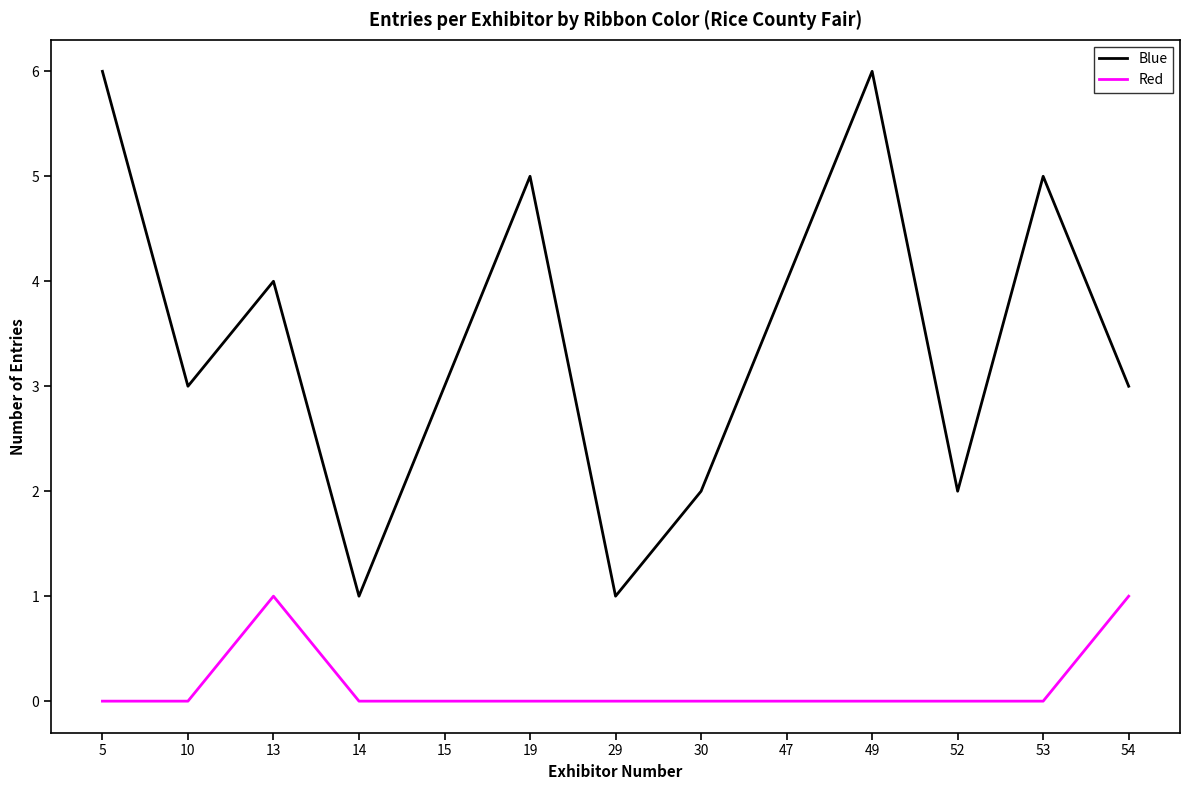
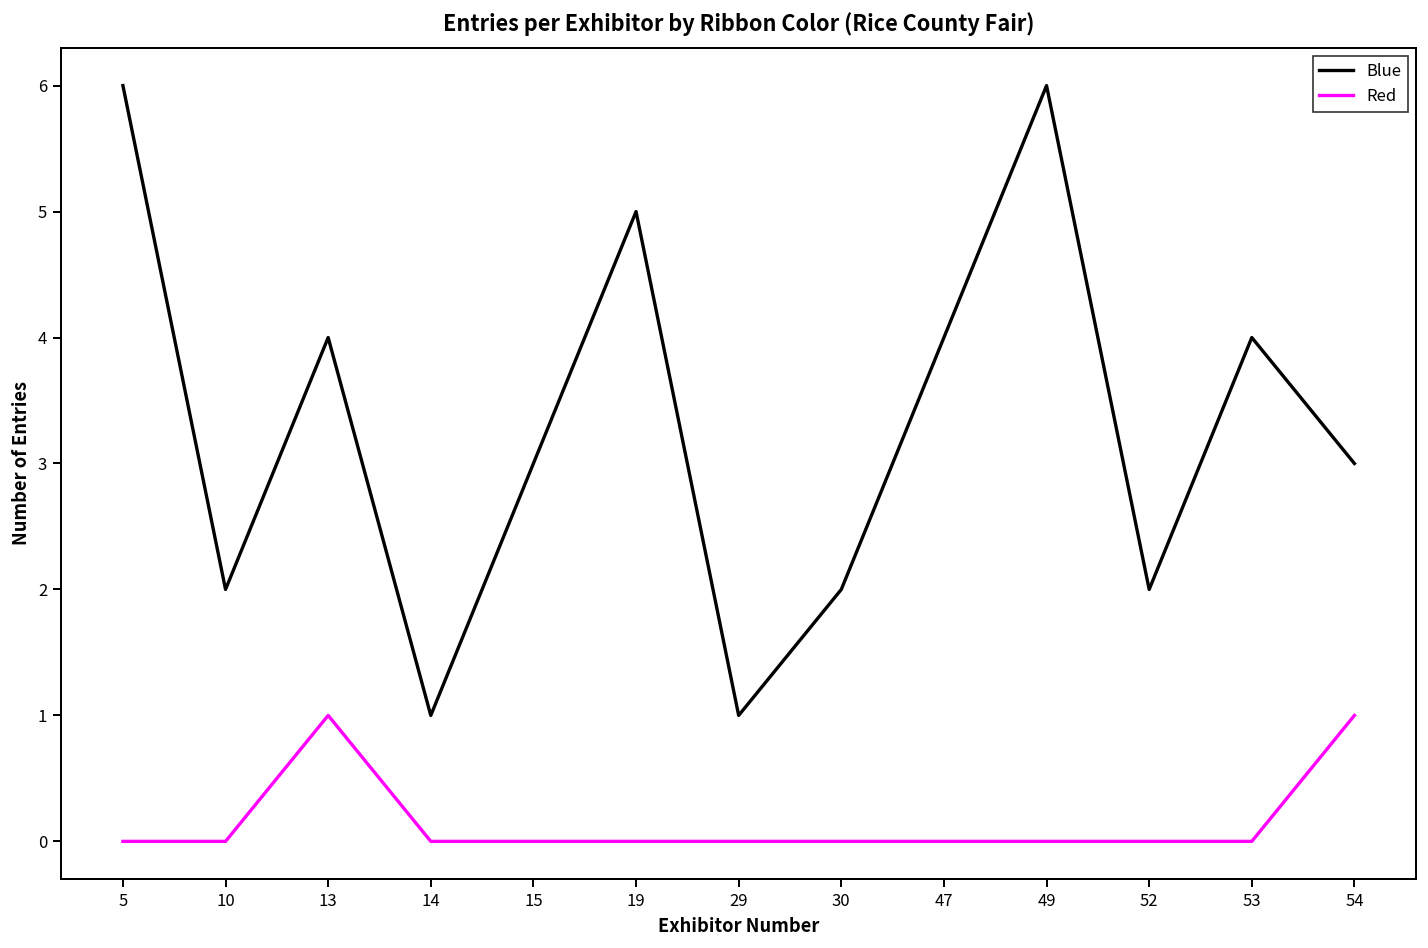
  {
    "Blue": {
      "5": 6,
-     "10": 3,
+     "10": 2,
      "13": 4,
      "14": 1,
      "15": 3,
      "19": 5,
      "29": 1,
      "30": 2,
      "47": 4,
      "49": 6,
      "52": 2,
-     "53": 5,
+     "53": 4,
      "54": 3
    },
    "Red": {
      "5": 0,
      "10": 0,
      "13": 1,
      "14": 0,
      "15": 0,
      "19": 0,
      "29": 0,
      "30": 0,
      "47": 0,
      "49": 0,
      "52": 0,
      "53": 0,
      "54": 1
    }
  }
